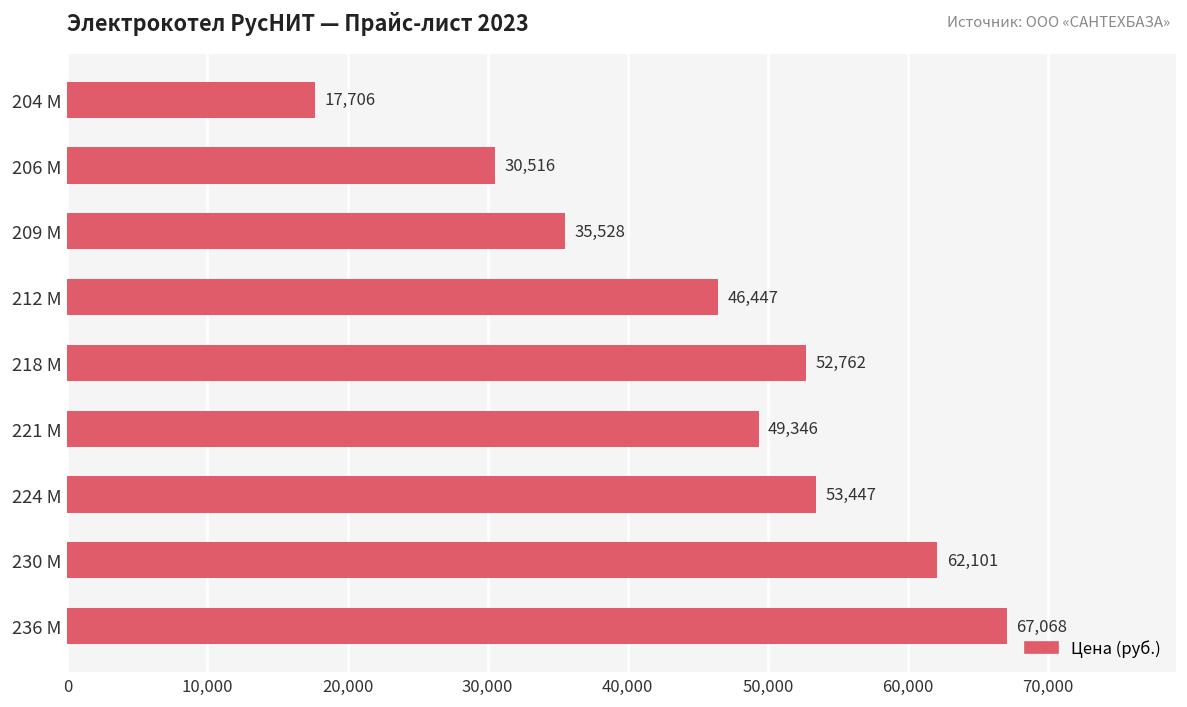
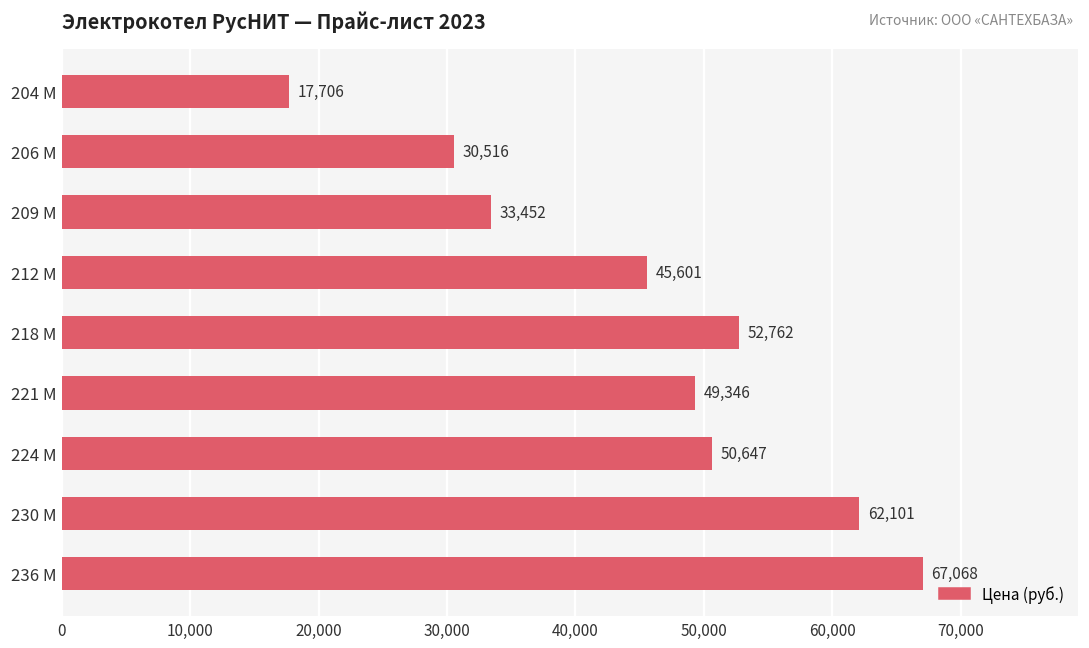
  {
    "204 М": "17,706",
    "206 М": "30,516",
-   "209 М": "35,528",
-   "212 М": "46,447",
+   "209 М": "33,452",
+   "212 М": "45,601",
    "218 М": "52,762",
    "221 М": "49,346",
-   "224 М": "53,447",
+   "224 М": "50,647",
    "230 М": "62,101",
    "236 М": "67,068"
  }
